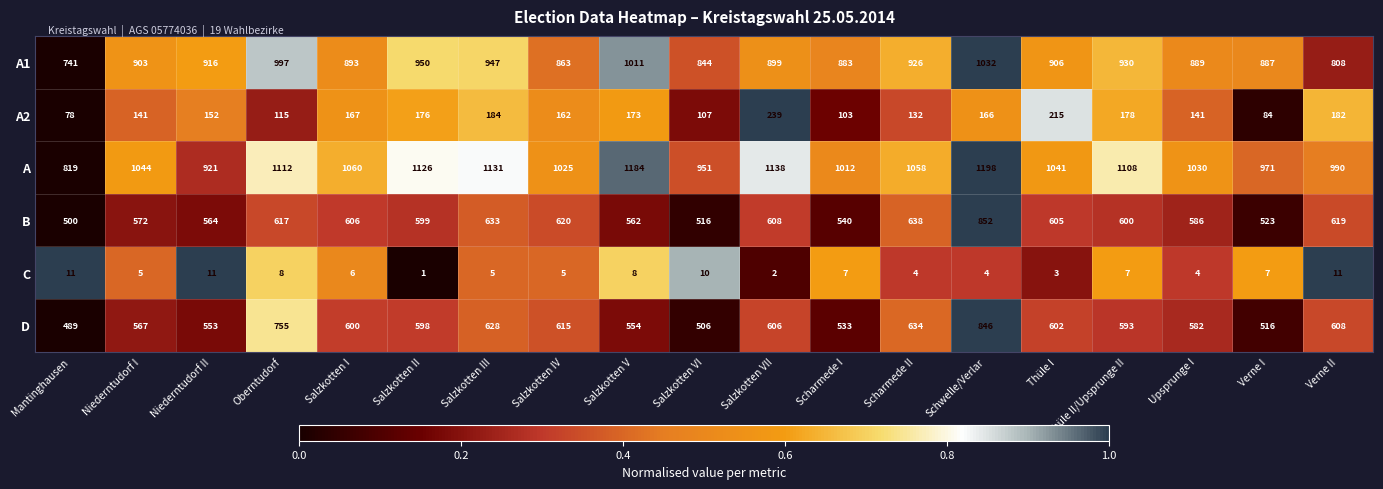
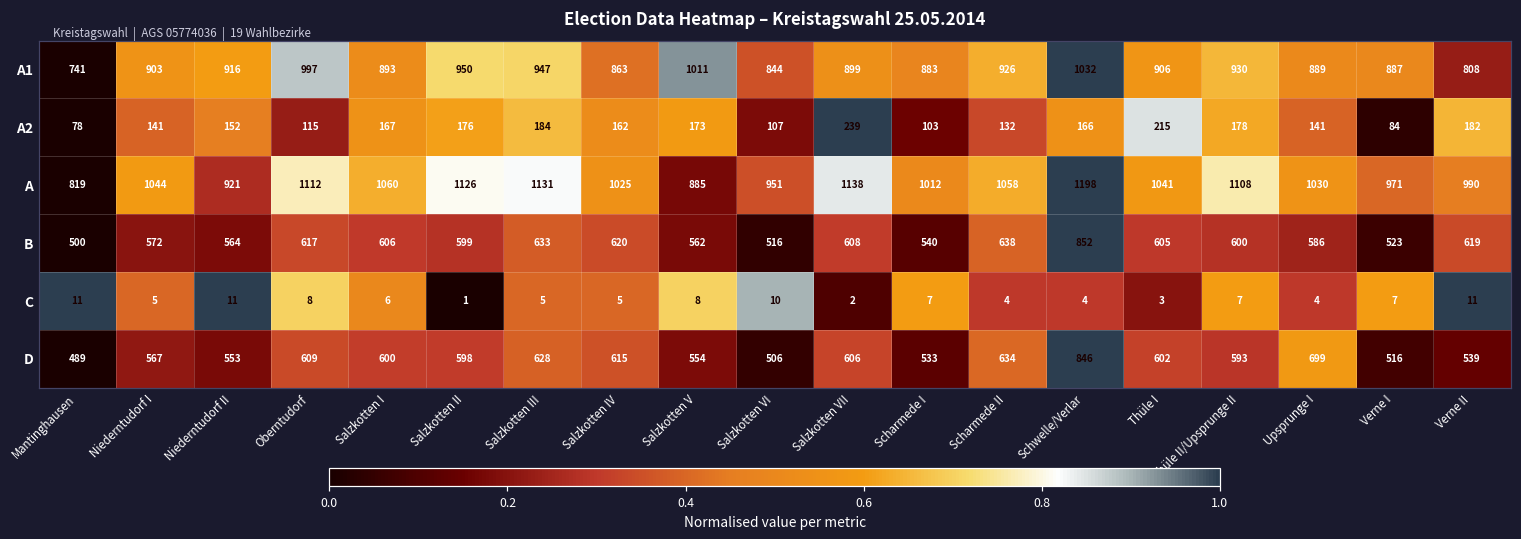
  {
    "A1": {
      "Mantinghausen": 741,
      "Niederntudorf I": 903,
      "Niederntudorf II": 916,
      "Oberntudorf": 997,
      "Salzkotten I": 893,
      "Salzkotten II": 950,
      "Salzkotten III": 947,
      "Salzkotten IV": 863,
      "Salzkotten V": 1011,
      "Salzkotten VI": 844,
      "Salzkotten VII": 899,
      "Scharmede I": 883,
      "Scharmede II": 926,
      "Schwelle/Verlar": 1032,
      "Thüle I": 906,
      "Thüle II/Upsprunge II": 930,
      "Upsprunge I": 889,
      "Verne I": 887,
      "Verne II": 808
    },
    "A2": {
      "Mantinghausen": 78,
      "Niederntudorf I": 141,
      "Niederntudorf II": 152,
      "Oberntudorf": 115,
      "Salzkotten I": 167,
      "Salzkotten II": 176,
      "Salzkotten III": 184,
      "Salzkotten IV": 162,
      "Salzkotten V": 173,
      "Salzkotten VI": 107,
      "Salzkotten VII": 239,
      "Scharmede I": 103,
      "Scharmede II": 132,
      "Schwelle/Verlar": 166,
      "Thüle I": 215,
      "Thüle II/Upsprunge II": 178,
      "Upsprunge I": 141,
      "Verne I": 84,
      "Verne II": 182
    },
    "A": {
      "Mantinghausen": 819,
      "Niederntudorf I": 1044,
      "Niederntudorf II": 921,
      "Oberntudorf": 1112,
      "Salzkotten I": 1060,
      "Salzkotten II": 1126,
      "Salzkotten III": 1131,
      "Salzkotten IV": 1025,
-     "Salzkotten V": 1184,
+     "Salzkotten V": 885,
      "Salzkotten VI": 951,
      "Salzkotten VII": 1138,
      "Scharmede I": 1012,
      "Scharmede II": 1058,
      "Schwelle/Verlar": 1198,
      "Thüle I": 1041,
      "Thüle II/Upsprunge II": 1108,
      "Upsprunge I": 1030,
      "Verne I": 971,
      "Verne II": 990
    },
    "B": {
      "Mantinghausen": 500,
      "Niederntudorf I": 572,
      "Niederntudorf II": 564,
      "Oberntudorf": 617,
      "Salzkotten I": 606,
      "Salzkotten II": 599,
      "Salzkotten III": 633,
      "Salzkotten IV": 620,
      "Salzkotten V": 562,
      "Salzkotten VI": 516,
      "Salzkotten VII": 608,
      "Scharmede I": 540,
      "Scharmede II": 638,
      "Schwelle/Verlar": 852,
      "Thüle I": 605,
      "Thüle II/Upsprunge II": 600,
      "Upsprunge I": 586,
      "Verne I": 523,
      "Verne II": 619
    },
    "C": {
      "Mantinghausen": 11,
      "Niederntudorf I": 5,
      "Niederntudorf II": 11,
      "Oberntudorf": 8,
      "Salzkotten I": 6,
      "Salzkotten II": 1,
      "Salzkotten III": 5,
      "Salzkotten IV": 5,
      "Salzkotten V": 8,
      "Salzkotten VI": 10,
      "Salzkotten VII": 2,
      "Scharmede I": 7,
      "Scharmede II": 4,
      "Schwelle/Verlar": 4,
      "Thüle I": 3,
      "Thüle II/Upsprunge II": 7,
      "Upsprunge I": 4,
      "Verne I": 7,
      "Verne II": 11
    },
    "D": {
      "Mantinghausen": 489,
      "Niederntudorf I": 567,
      "Niederntudorf II": 553,
-     "Oberntudorf": 755,
+     "Oberntudorf": 609,
      "Salzkotten I": 600,
      "Salzkotten II": 598,
      "Salzkotten III": 628,
      "Salzkotten IV": 615,
      "Salzkotten V": 554,
      "Salzkotten VI": 506,
      "Salzkotten VII": 606,
      "Scharmede I": 533,
      "Scharmede II": 634,
      "Schwelle/Verlar": 846,
      "Thüle I": 602,
      "Thüle II/Upsprunge II": 593,
-     "Upsprunge I": 582,
+     "Upsprunge I": 699,
      "Verne I": 516,
-     "Verne II": 608
+     "Verne II": 539
    }
  }
